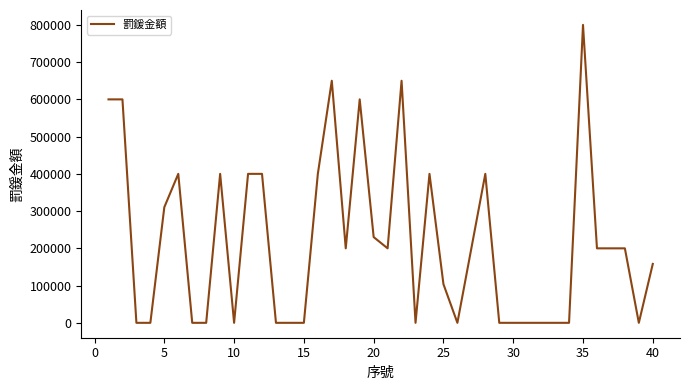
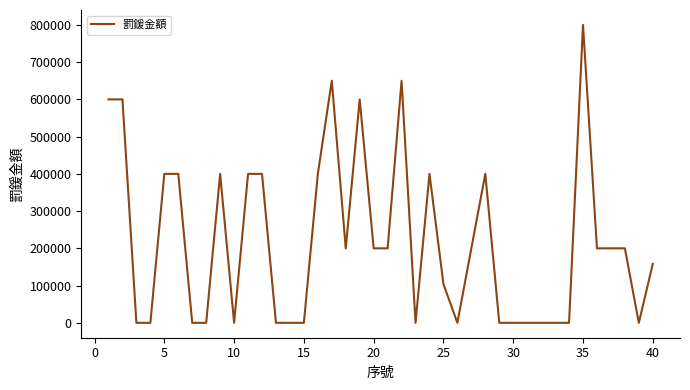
  {
-   "5": 310000,
+   "5": 400000,
    "10": 0,
    "15": 0,
-   "20": 230000,
+   "20": 200000,
    "25": 100000,
    "30": 0,
    "35": 800000,
    "40": 160000
  }
